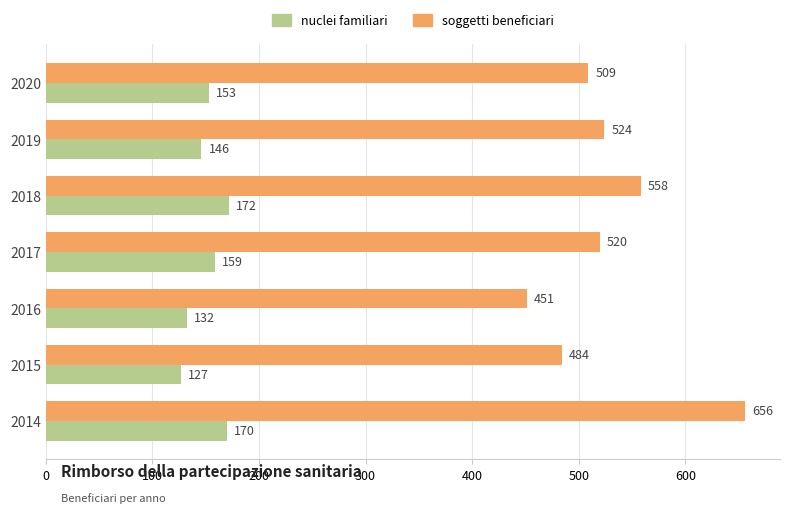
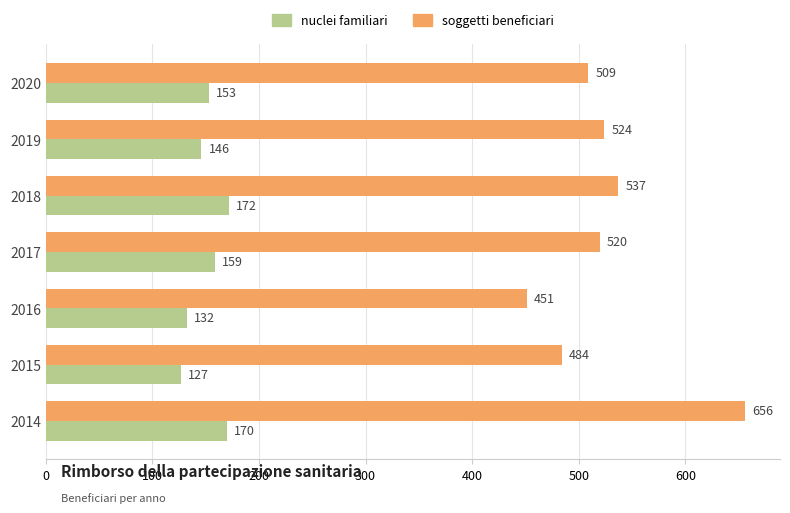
  {
    "nuclei familiari": {
      "2020": 153,
      "2019": 146,
      "2018": 172,
      "2017": 159,
      "2016": 132,
      "2015": 127,
      "2014": 170
    },
    "soggetti beneficiari": {
      "2020": 509,
      "2019": 524,
-     "2018": 558,
+     "2018": 537,
      "2017": 520,
      "2016": 451,
      "2015": 484,
      "2014": 656
    }
  }
